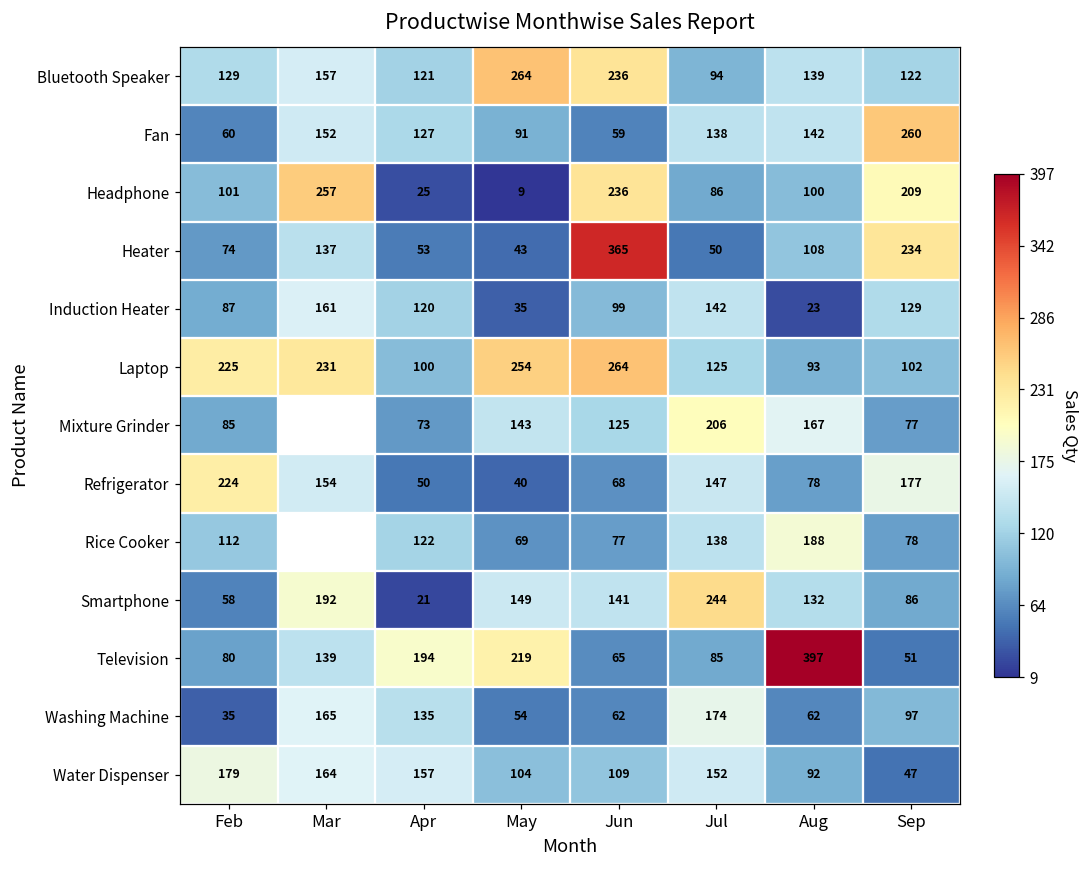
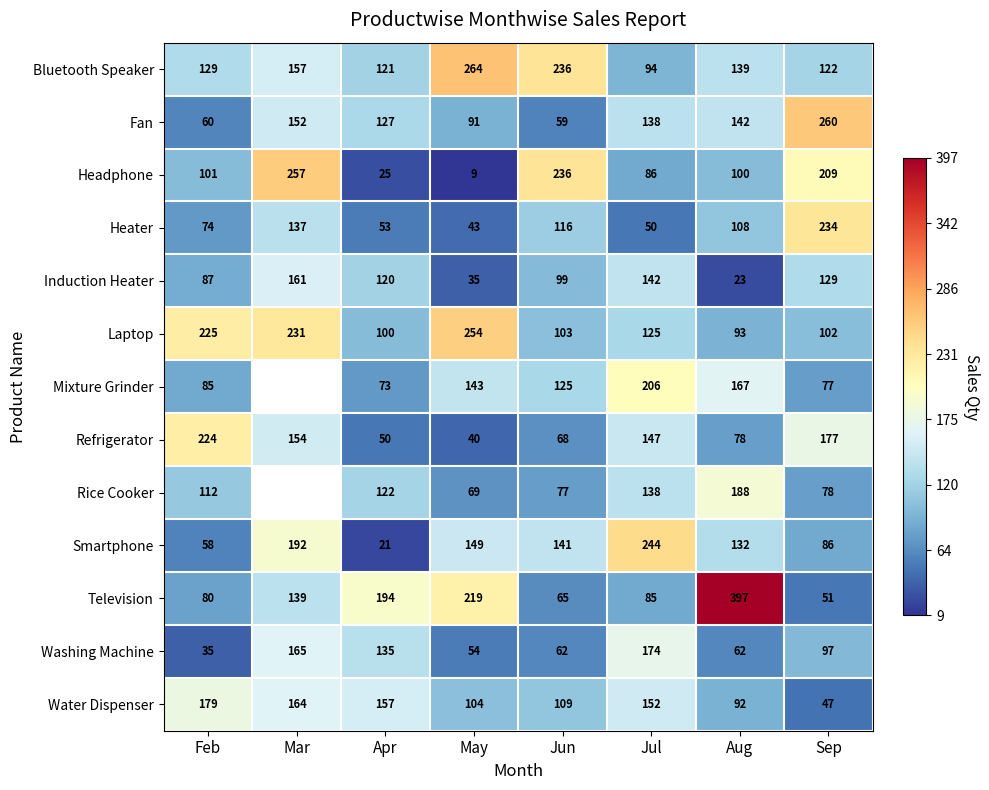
  {
    "Bluetooth Speaker": {
      "Feb": 129,
      "Mar": 157,
      "Apr": 121,
      "May": 264,
      "Jun": 236,
      "Jul": 94,
      "Aug": 139,
      "Sep": 122
    },
    "Fan": {
      "Feb": 60,
      "Mar": 152,
      "Apr": 127,
      "May": 91,
      "Jun": 59,
      "Jul": 138,
      "Aug": 142,
      "Sep": 260
    },
    "Headphone": {
      "Feb": 101,
      "Mar": 257,
      "Apr": 25,
      "May": 9,
      "Jun": 236,
      "Jul": 86,
      "Aug": 100,
      "Sep": 209
    },
    "Heater": {
      "Feb": 74,
      "Mar": 137,
      "Apr": 53,
      "May": 43,
-     "Jun": 365,
+     "Jun": 116,
      "Jul": 50,
      "Aug": 108,
      "Sep": 234
    },
    "Induction Heater": {
      "Feb": 87,
      "Mar": 161,
      "Apr": 120,
      "May": 35,
      "Jun": 99,
      "Jul": 142,
      "Aug": 23,
      "Sep": 129
    },
    "Laptop": {
      "Feb": 225,
      "Mar": 231,
      "Apr": 100,
      "May": 254,
-     "Jun": 264,
+     "Jun": 103,
      "Jul": 125,
      "Aug": 93,
      "Sep": 102
    },
    "Mixture Grinder": {
      "Feb": 85,
      "Apr": 73,
      "May": 143,
      "Jun": 125,
      "Jul": 206,
      "Aug": 167,
      "Sep": 77
    },
    "Refrigerator": {
      "Feb": 224,
      "Mar": 154,
      "Apr": 50,
      "May": 40,
      "Jun": 68,
      "Jul": 147,
      "Aug": 78,
      "Sep": 177
    },
    "Rice Cooker": {
      "Feb": 112,
      "Apr": 122,
      "May": 69,
      "Jun": 77,
      "Jul": 138,
      "Aug": 188,
      "Sep": 78
    },
    "Smartphone": {
      "Feb": 58,
      "Mar": 192,
      "Apr": 21,
      "May": 149,
      "Jun": 141,
      "Jul": 244,
      "Aug": 132,
      "Sep": 86
    },
    "Television": {
      "Feb": 80,
      "Mar": 139,
      "Apr": 194,
      "May": 219,
      "Jun": 65,
      "Jul": 85,
      "Aug": 397,
      "Sep": 51
    },
    "Washing Machine": {
      "Feb": 35,
      "Mar": 165,
      "Apr": 135,
      "May": 54,
      "Jun": 62,
      "Jul": 174,
      "Aug": 62,
      "Sep": 97
    },
    "Water Dispenser": {
      "Feb": 179,
      "Mar": 164,
      "Apr": 157,
      "May": 104,
      "Jun": 109,
      "Jul": 152,
      "Aug": 92,
      "Sep": 47
    }
  }
